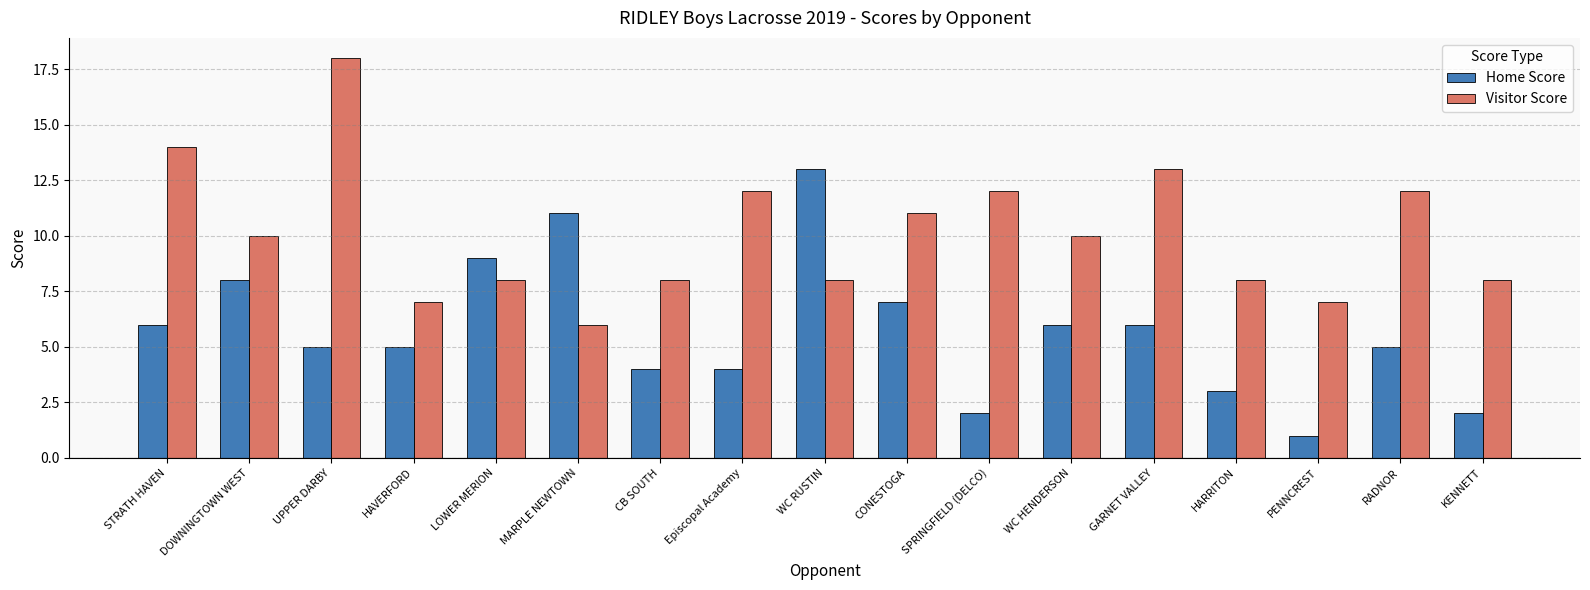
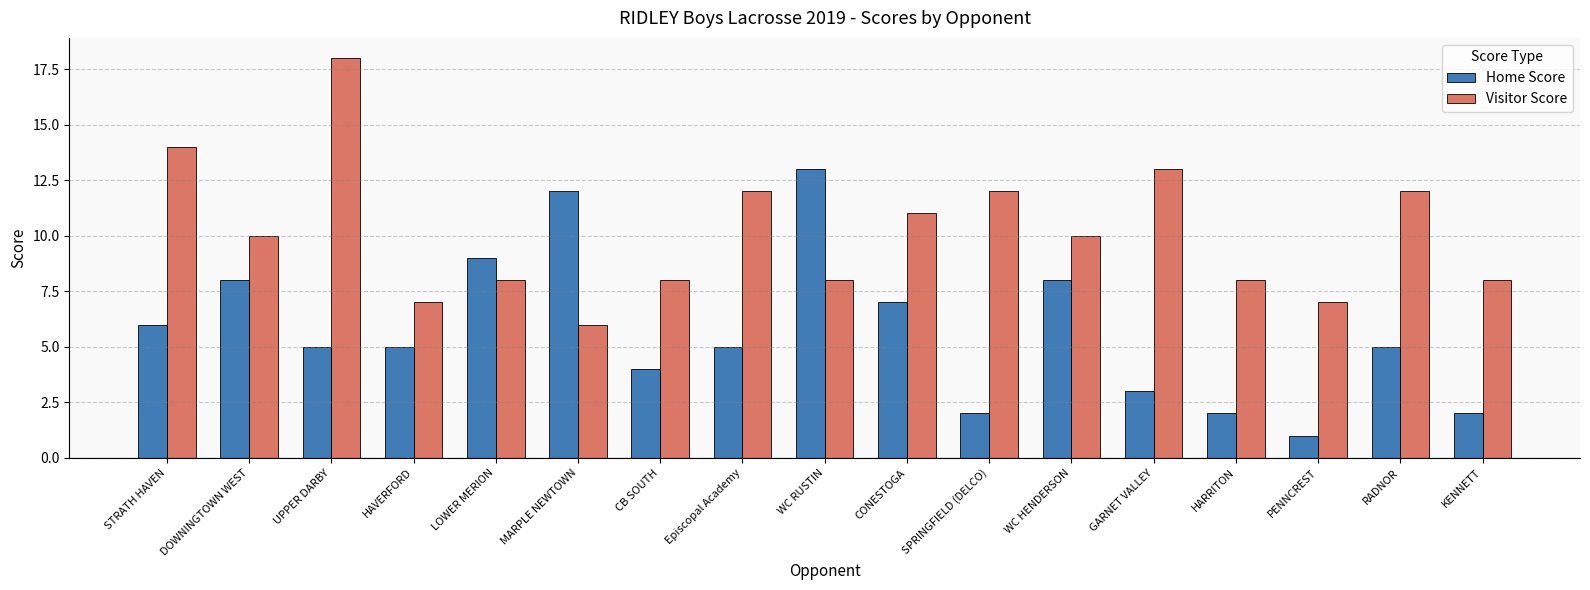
  {
    "Home Score": {
      "STRATH HAVEN": 6,
      "DOWNINGTOWN WEST": 8,
      "UPPER DARBY": 5,
      "HAVERFORD": 5,
      "LOWER MERION": 9,
-     "MARPLE NEWTOWN": 11,
+     "MARPLE NEWTOWN": 12,
      "CB SOUTH": 4,
-     "Episcopal Academy": 4,
+     "Episcopal Academy": 5,
      "WC RUSTIN": 13,
      "CONESTOGA": 7,
      "SPRINGFIELD (DELCO)": 2,
-     "WC HENDERSON": 6,
-     "GARNET VALLEY": 6,
-     "HARRITON": 3,
+     "WC HENDERSON": 8,
+     "GARNET VALLEY": 3,
+     "HARRITON": 2,
      "PENNCREST": 1,
      "RADNOR": 5,
      "KENNETT": 2
    },
    "Visitor Score": {
      "STRATH HAVEN": 14,
      "DOWNINGTOWN WEST": 10,
      "UPPER DARBY": 18,
      "HAVERFORD": 7,
      "LOWER MERION": 8,
      "MARPLE NEWTOWN": 6,
      "CB SOUTH": 8,
      "Episcopal Academy": 12,
      "WC RUSTIN": 8,
      "CONESTOGA": 11,
      "SPRINGFIELD (DELCO)": 12,
      "WC HENDERSON": 10,
      "GARNET VALLEY": 13,
      "HARRITON": 8,
      "PENNCREST": 7,
      "RADNOR": 12,
      "KENNETT": 8
    }
  }
